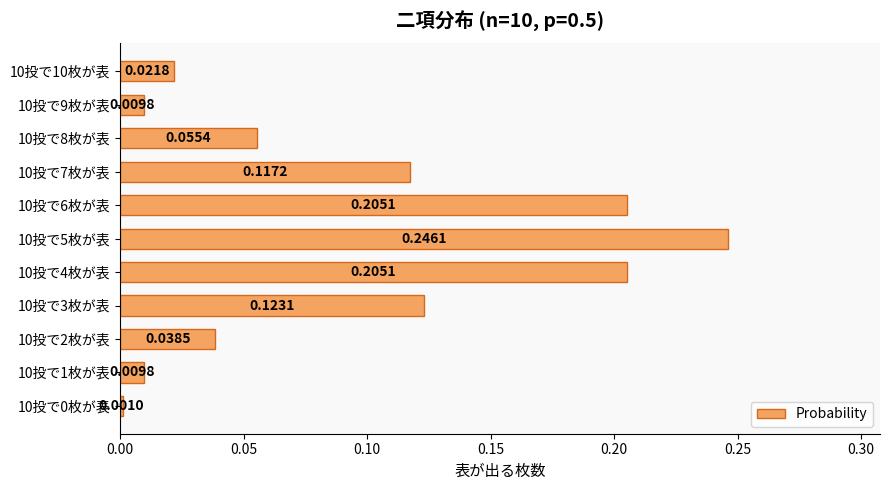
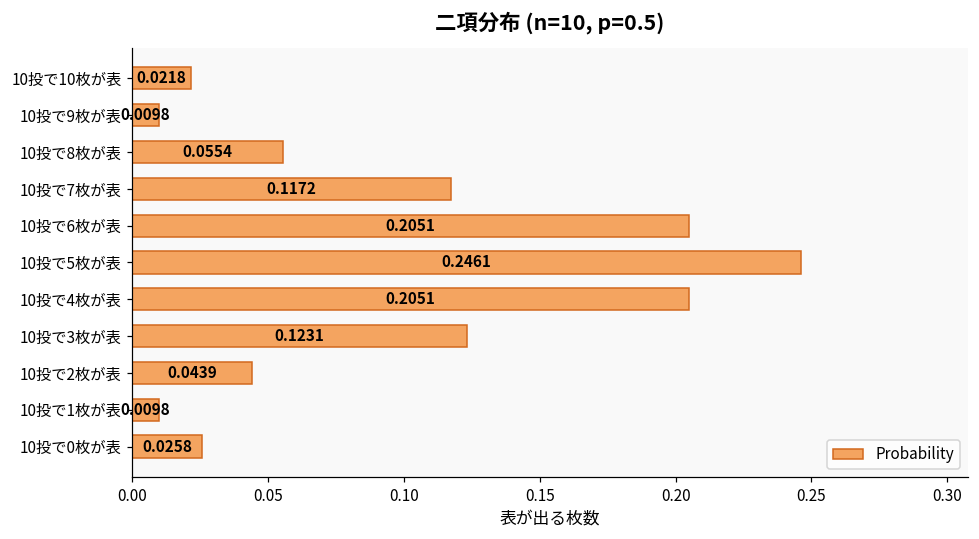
  {
    "10投で10枚が表": 0.0218,
    "10投で9枚が表": 0.0098,
    "10投で8枚が表": 0.0554,
    "10投で7枚が表": 0.1172,
    "10投で6枚が表": 0.2051,
    "10投で5枚が表": 0.2461,
    "10投で4枚が表": 0.2051,
    "10投で3枚が表": 0.1231,
-   "10投で2枚が表": 0.0385,
+   "10投で2枚が表": 0.0439,
    "10投で1枚が表": 0.0098,
-   "10投で0枚が表": 0.0010
+   "10投で0枚が表": 0.0258
  }
